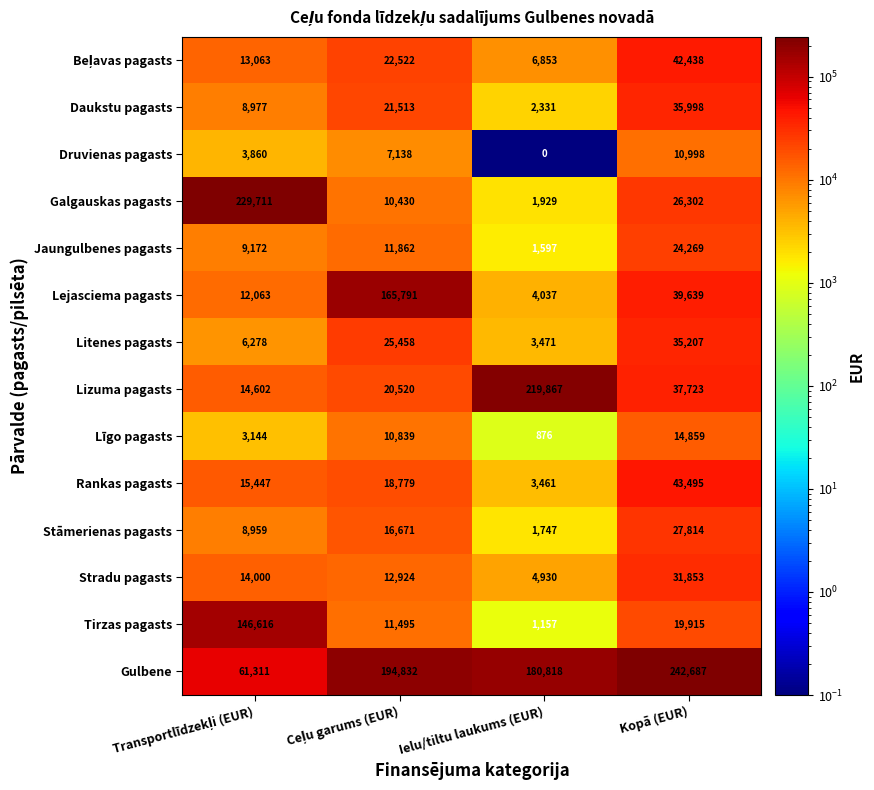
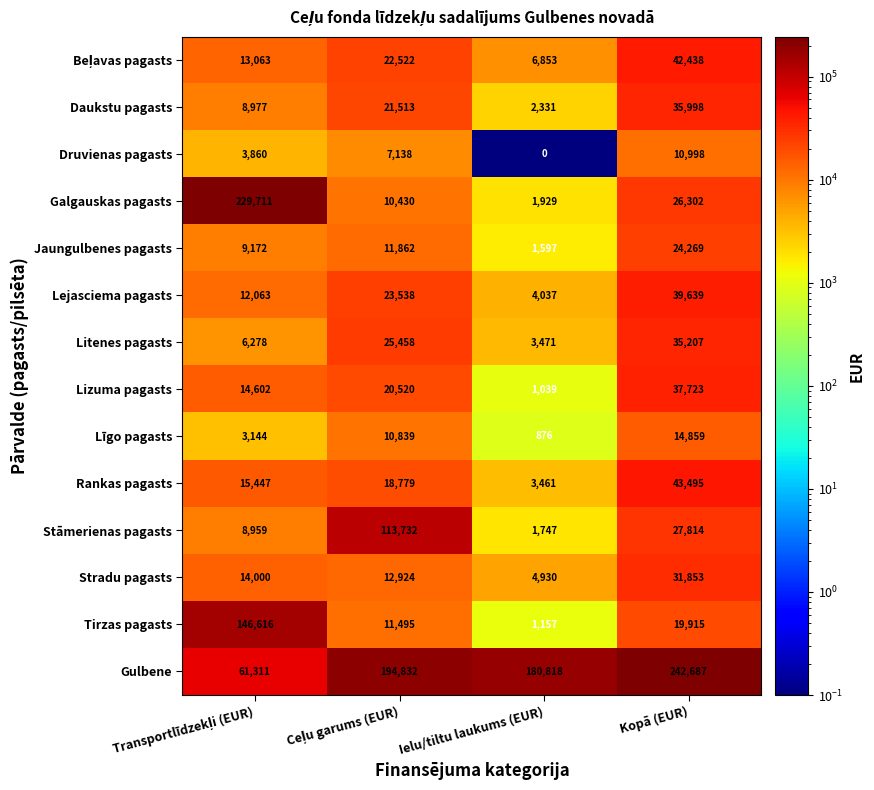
  {
    "Beļavas pagasts": {
      "Transportlīdzekļi (EUR)": "13,063",
      "Ceļu garums (EUR)": "22,522",
      "Ielu/tiltu laukums (EUR)": "6,853",
      "Kopā (EUR)": "42,438"
    },
    "Daukstu pagasts": {
      "Transportlīdzekļi (EUR)": "8,977",
      "Ceļu garums (EUR)": "21,513",
      "Ielu/tiltu laukums (EUR)": "2,331",
      "Kopā (EUR)": "35,998"
    },
    "Druvienas pagasts": {
      "Transportlīdzekļi (EUR)": "3,860",
      "Ceļu garums (EUR)": "7,138",
      "Ielu/tiltu laukums (EUR)": "0",
      "Kopā (EUR)": "10,998"
    },
    "Galgauskas pagasts": {
      "Transportlīdzekļi (EUR)": "229,711",
      "Ceļu garums (EUR)": "10,430",
      "Ielu/tiltu laukums (EUR)": "1,929",
      "Kopā (EUR)": "26,302"
    },
    "Jaungulbenes pagasts": {
      "Transportlīdzekļi (EUR)": "9,172",
      "Ceļu garums (EUR)": "11,862",
      "Ielu/tiltu laukums (EUR)": "1,597",
      "Kopā (EUR)": "24,269"
    },
    "Lejasciema pagasts": {
      "Transportlīdzekļi (EUR)": "12,063",
-     "Ceļu garums (EUR)": "165,791",
+     "Ceļu garums (EUR)": "23,538",
      "Ielu/tiltu laukums (EUR)": "4,037",
      "Kopā (EUR)": "39,639"
    },
    "Litenes pagasts": {
      "Transportlīdzekļi (EUR)": "6,278",
      "Ceļu garums (EUR)": "25,458",
      "Ielu/tiltu laukums (EUR)": "3,471",
      "Kopā (EUR)": "35,207"
    },
    "Lizuma pagasts": {
      "Transportlīdzekļi (EUR)": "14,602",
      "Ceļu garums (EUR)": "20,520",
-     "Ielu/tiltu laukums (EUR)": "219,867",
+     "Ielu/tiltu laukums (EUR)": "1,039",
      "Kopā (EUR)": "37,723"
    },
    "Līgo pagasts": {
      "Transportlīdzekļi (EUR)": "3,144",
      "Ceļu garums (EUR)": "10,839",
      "Ielu/tiltu laukums (EUR)": "876",
      "Kopā (EUR)": "14,859"
    },
    "Rankas pagasts": {
      "Transportlīdzekļi (EUR)": "15,447",
      "Ceļu garums (EUR)": "18,779",
      "Ielu/tiltu laukums (EUR)": "3,461",
      "Kopā (EUR)": "43,495"
    },
    "Stāmerienas pagasts": {
      "Transportlīdzekļi (EUR)": "8,959",
-     "Ceļu garums (EUR)": "16,671",
+     "Ceļu garums (EUR)": "113,732",
      "Ielu/tiltu laukums (EUR)": "1,747",
      "Kopā (EUR)": "27,814"
    },
    "Stradu pagasts": {
      "Transportlīdzekļi (EUR)": "14,000",
      "Ceļu garums (EUR)": "12,924",
      "Ielu/tiltu laukums (EUR)": "4,930",
      "Kopā (EUR)": "31,853"
    },
    "Tirzas pagasts": {
      "Transportlīdzekļi (EUR)": "146,616",
      "Ceļu garums (EUR)": "11,495",
      "Ielu/tiltu laukums (EUR)": "1,157",
      "Kopā (EUR)": "19,915"
    },
    "Gulbene": {
      "Transportlīdzekļi (EUR)": "61,311",
      "Ceļu garums (EUR)": "194,832",
      "Ielu/tiltu laukums (EUR)": "180,818",
      "Kopā (EUR)": "242,687"
    }
  }
